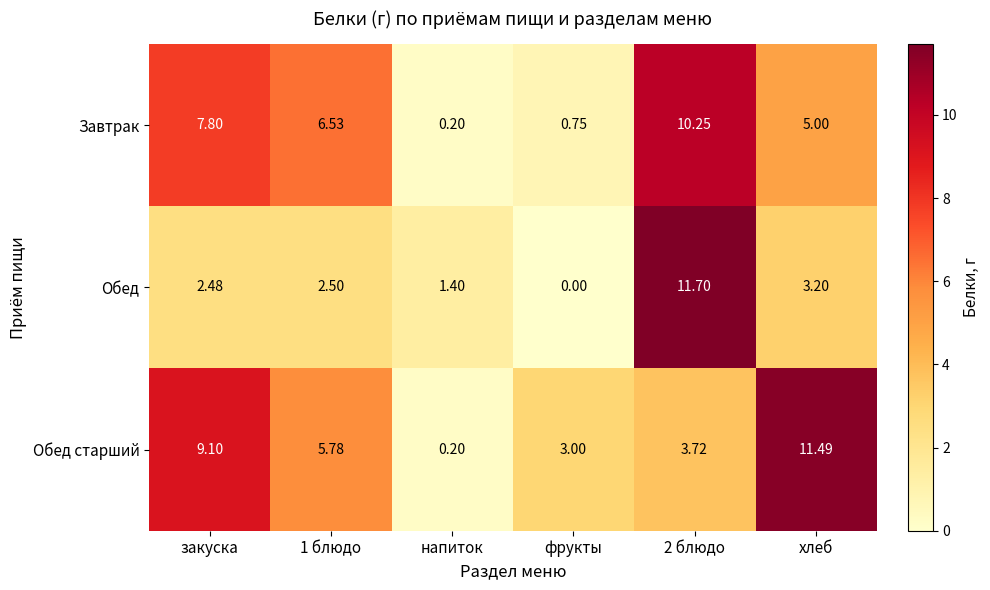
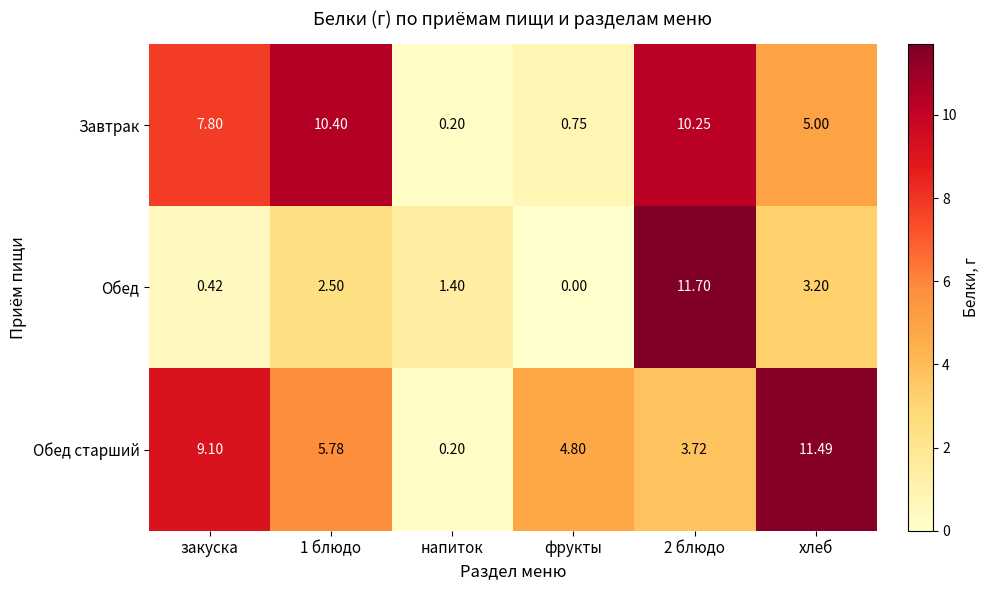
  {
    "Завтрак": {
      "закуска": 7.80,
-     "1 блюдо": 6.53,
+     "1 блюдо": 10.40,
      "напиток": 0.20,
      "фрукты": 0.75,
      "2 блюдо": 10.25,
      "хлеб": 5.00
    },
    "Обед": {
-     "закуска": 2.48,
+     "закуска": 0.42,
      "1 блюдо": 2.50,
      "напиток": 1.40,
      "фрукты": 0.00,
      "2 блюдо": 11.70,
      "хлеб": 3.20
    },
    "Обед старший": {
      "закуска": 9.10,
      "1 блюдо": 5.78,
      "напиток": 0.20,
-     "фрукты": 3.00,
+     "фрукты": 4.80,
      "2 блюдо": 3.72,
      "хлеб": 11.49
    }
  }
